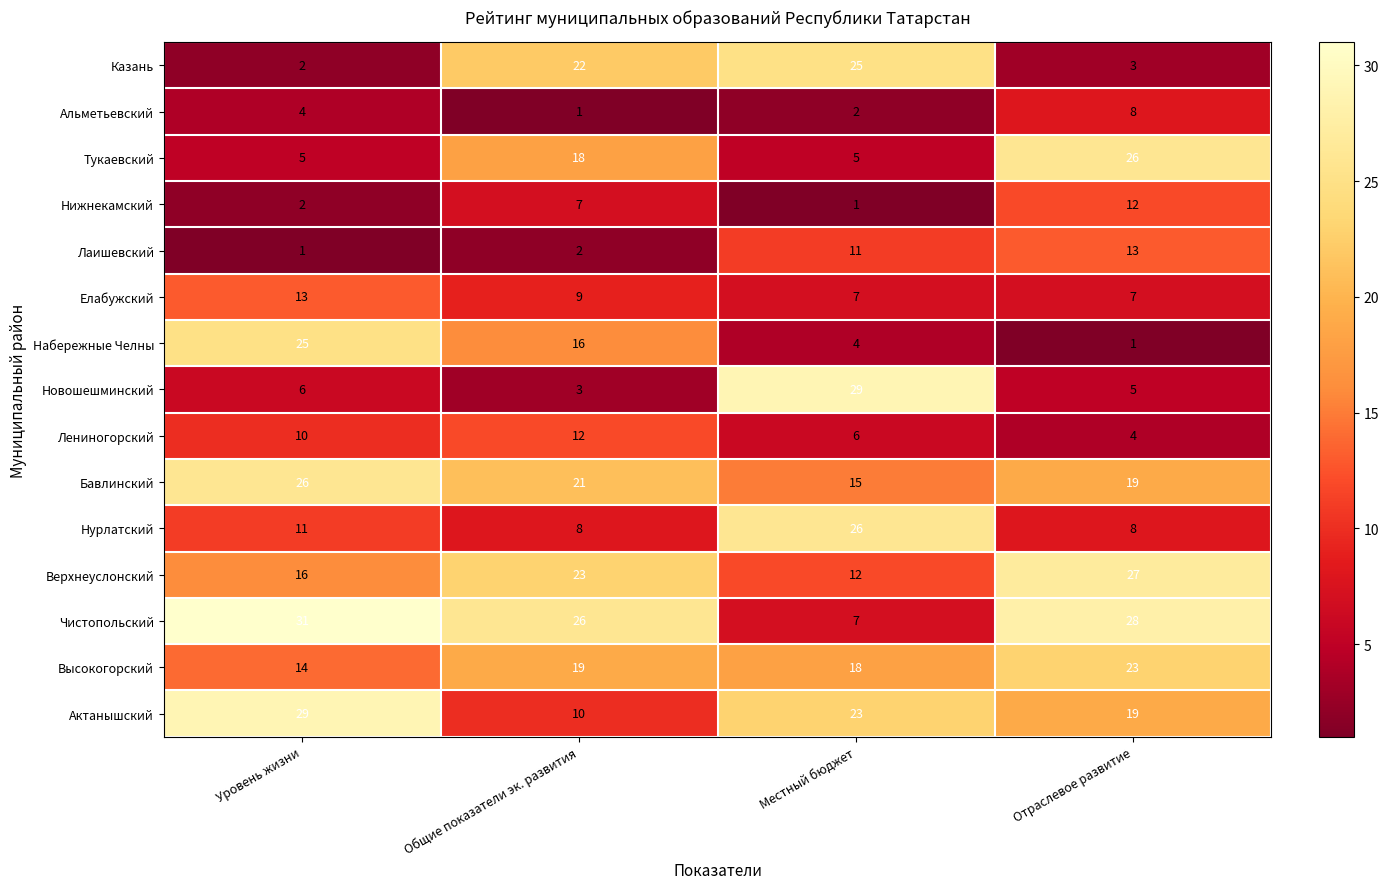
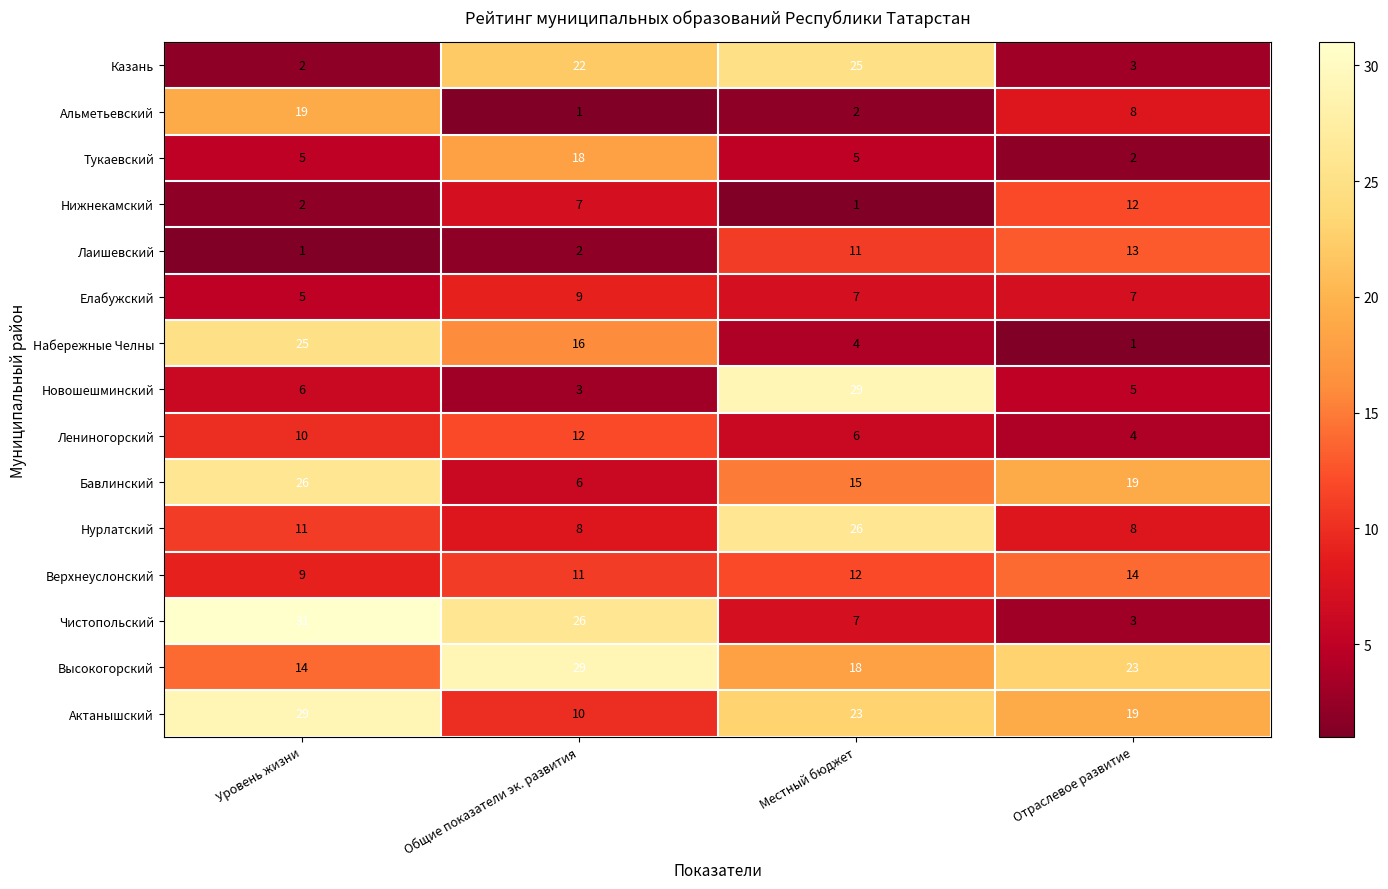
  {
    "Казань": {
      "Уровень жизни": 2,
      "Общие показатели эк. развития": 22,
      "Местный бюджет": 25,
      "Отраслевое развитие": 3
    },
    "Альметьевский": {
-     "Уровень жизни": 4,
+     "Уровень жизни": 19,
      "Общие показатели эк. развития": 1,
      "Местный бюджет": 2,
      "Отраслевое развитие": 8
    },
    "Тукаевский": {
      "Уровень жизни": 5,
      "Общие показатели эк. развития": 18,
      "Местный бюджет": 5,
-     "Отраслевое развитие": 26
+     "Отраслевое развитие": 2
    },
    "Нижнекамский": {
      "Уровень жизни": 2,
      "Общие показатели эк. развития": 7,
      "Местный бюджет": 1,
      "Отраслевое развитие": 12
    },
    "Лаишевский": {
      "Уровень жизни": 1,
      "Общие показатели эк. развития": 2,
      "Местный бюджет": 11,
      "Отраслевое развитие": 13
    },
    "Елабужский": {
-     "Уровень жизни": 13,
+     "Уровень жизни": 5,
      "Общие показатели эк. развития": 9,
      "Местный бюджет": 7,
      "Отраслевое развитие": 7
    },
    "Набережные Челны": {
      "Уровень жизни": 25,
      "Общие показатели эк. развития": 16,
      "Местный бюджет": 4,
      "Отраслевое развитие": 1
    },
    "Новошешминский": {
      "Уровень жизни": 6,
      "Общие показатели эк. развития": 3,
      "Местный бюджет": 29,
      "Отраслевое развитие": 5
    },
    "Лениногорский": {
      "Уровень жизни": 10,
      "Общие показатели эк. развития": 12,
      "Местный бюджет": 6,
      "Отраслевое развитие": 4
    },
    "Бавлинский": {
      "Уровень жизни": 26,
-     "Общие показатели эк. развития": 21,
+     "Общие показатели эк. развития": 6,
      "Местный бюджет": 15,
      "Отраслевое развитие": 19
    },
    "Нурлатский": {
      "Уровень жизни": 11,
      "Общие показатели эк. развития": 8,
      "Местный бюджет": 26,
      "Отраслевое развитие": 8
    },
    "Верхнеуслонский": {
-     "Уровень жизни": 16,
-     "Общие показатели эк. развития": 23,
+     "Уровень жизни": 9,
+     "Общие показатели эк. развития": 11,
      "Местный бюджет": 12,
-     "Отраслевое развитие": 27
+     "Отраслевое развитие": 14
    },
    "Чистопольский": {
      "Уровень жизни": 31,
      "Общие показатели эк. развития": 26,
      "Местный бюджет": 7,
-     "Отраслевое развитие": 28
+     "Отраслевое развитие": 3
    },
    "Высокогорский": {
      "Уровень жизни": 14,
-     "Общие показатели эк. развития": 19,
+     "Общие показатели эк. развития": 29,
      "Местный бюджет": 18,
      "Отраслевое развитие": 23
    },
    "Актанышский": {
      "Уровень жизни": 29,
      "Общие показатели эк. развития": 10,
      "Местный бюджет": 23,
      "Отраслевое развитие": 19
    }
  }
